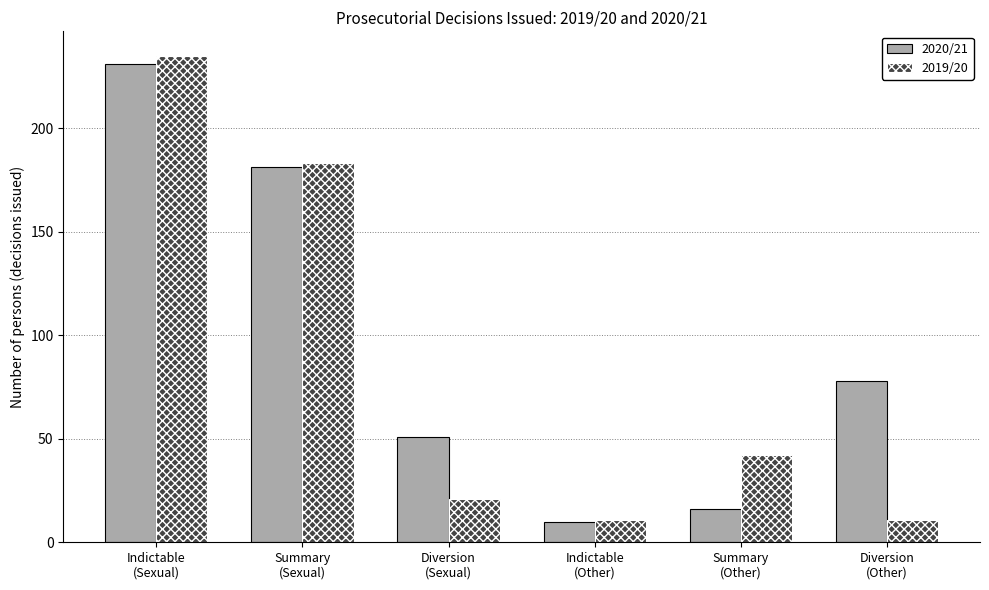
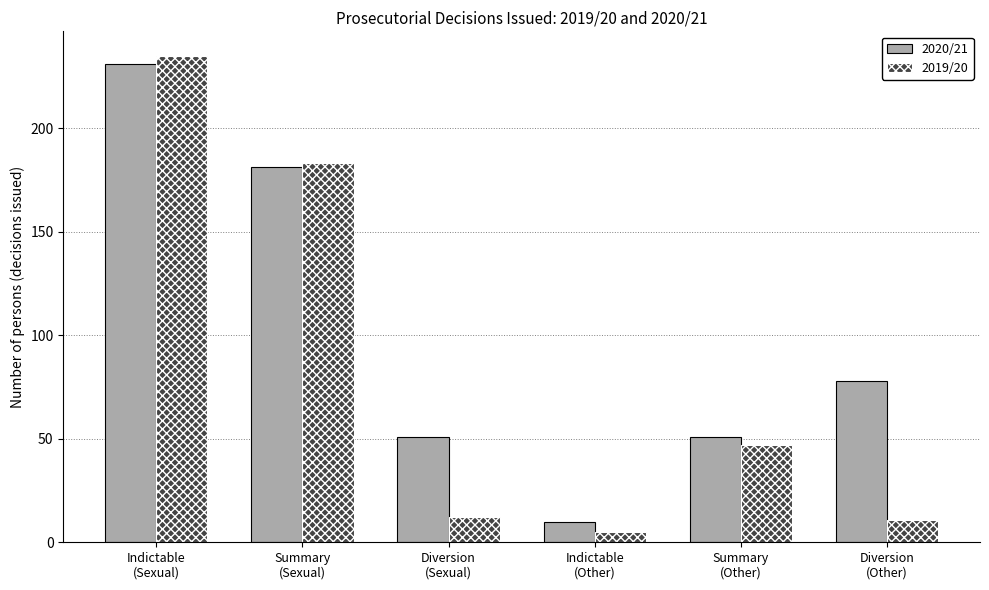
  {
    "2020/21": {
      "Indictable (Sexual)": 231,
      "Summary (Sexual)": 181,
      "Diversion (Sexual)": 51,
      "Indictable (Other)": 10,
-     "Summary (Other)": 16,
+     "Summary (Other)": 51,
      "Diversion (Other)": 78
    },
    "2019/20": {
      "Indictable (Sexual)": 235,
      "Summary (Sexual)": 183,
-     "Diversion (Sexual)": 21,
-     "Indictable (Other)": 11,
-     "Summary (Other)": 42,
+     "Diversion (Sexual)": 12,
+     "Indictable (Other)": 5,
+     "Summary (Other)": 47,
      "Diversion (Other)": 11
    }
  }
